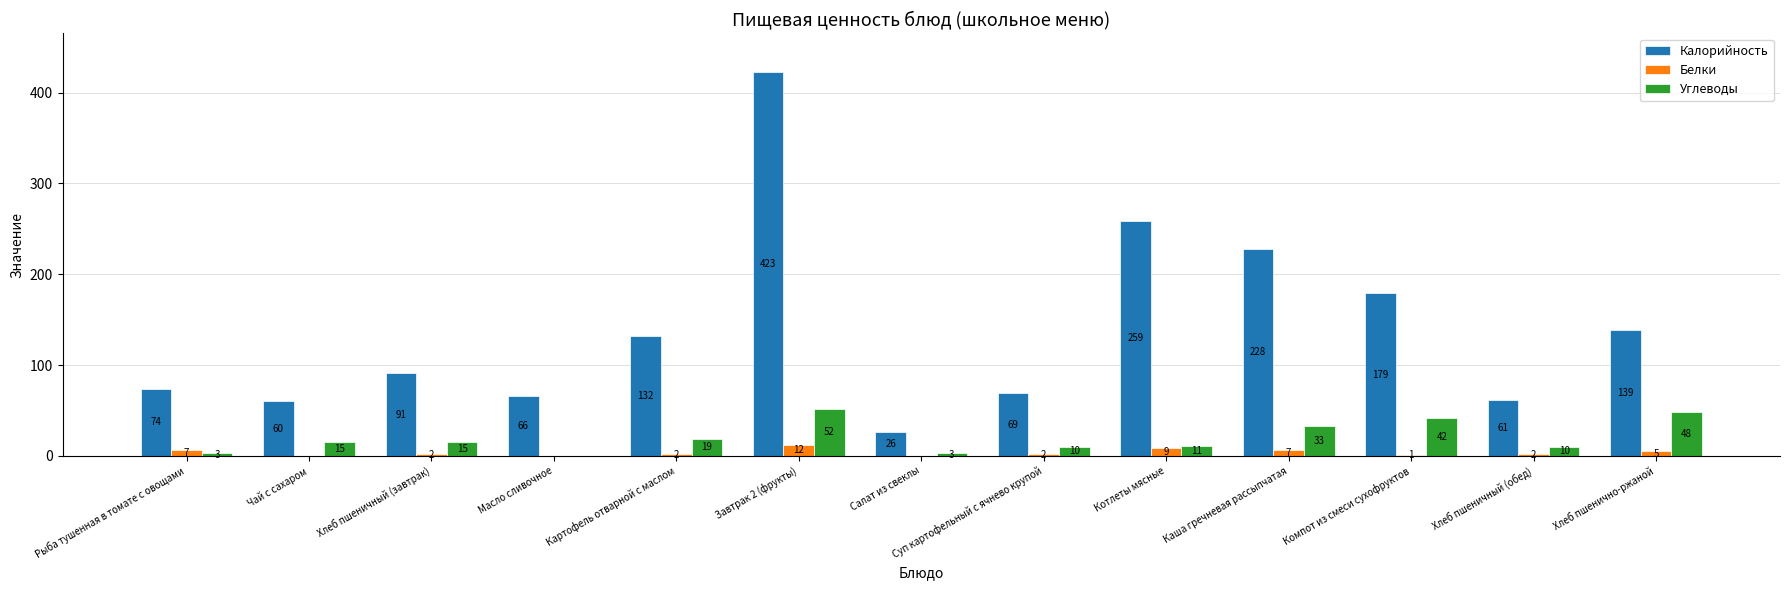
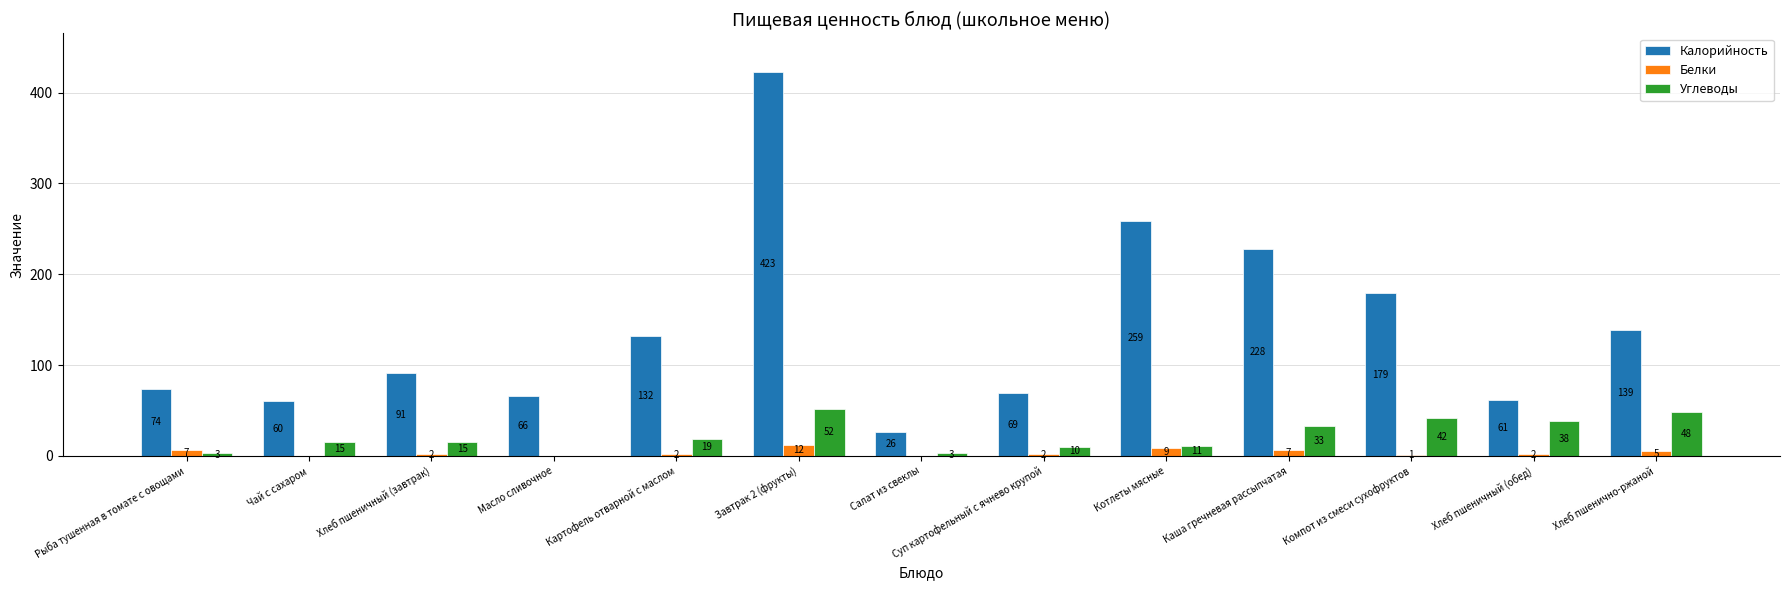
  {
    "Калорийность": {
      "Рыба тушенная в томате с овощами": 74,
      "Чай с сахаром": 60,
      "Хлеб пшеничный (завтрак)": 91,
      "Масло сливочное": 66,
      "Картофель отварной с маслом": 132,
      "Завтрак 2 (фрукты)": 423,
      "Салат из свеклы": 26,
      "Суп картофельный с ячнево крупой": 69,
      "Котлеты мясные": 259,
      "Каша гречневая рассыпчатая": 228,
      "Компот из смеси сухофруктов": 179,
      "Хлеб пшеничный (обед)": 61,
      "Хлеб пшенично-ржаной": 139
    },
    "Белки": {
      "Рыба тушенная в томате с овощами": 7,
      "Хлеб пшеничный (завтрак)": 2,
      "Картофель отварной с маслом": 2,
      "Завтрак 2 (фрукты)": 12,
      "Суп картофельный с ячнево крупой": 2,
      "Котлеты мясные": 9,
      "Каша гречневая рассыпчатая": 7,
      "Компот из смеси сухофруктов": 1,
      "Хлеб пшеничный (обед)": 2,
      "Хлеб пшенично-ржаной": 5
    },
    "Углеводы": {
      "Рыба тушенная в томате с овощами": 3,
      "Чай с сахаром": 15,
      "Хлеб пшеничный (завтрак)": 15,
      "Картофель отварной с маслом": 19,
      "Завтрак 2 (фрукты)": 52,
      "Салат из свеклы": 3,
      "Суп картофельный с ячнево крупой": 10,
      "Котлеты мясные": 11,
      "Каша гречневая рассыпчатая": 33,
      "Компот из смеси сухофруктов": 42,
-     "Хлеб пшеничный (обед)": 10,
+     "Хлеб пшеничный (обед)": 38,
      "Хлеб пшенично-ржаной": 48
    }
  }
